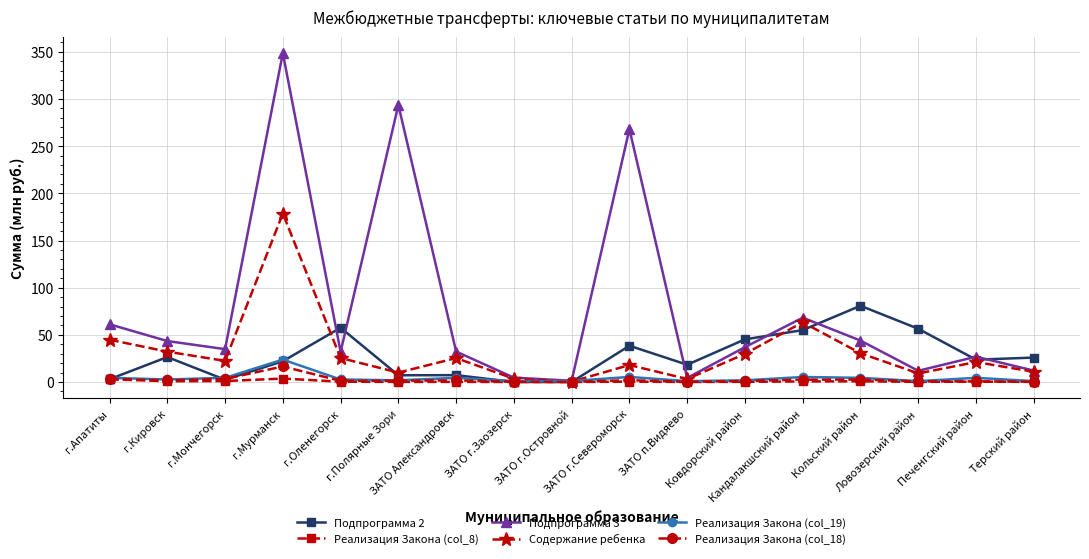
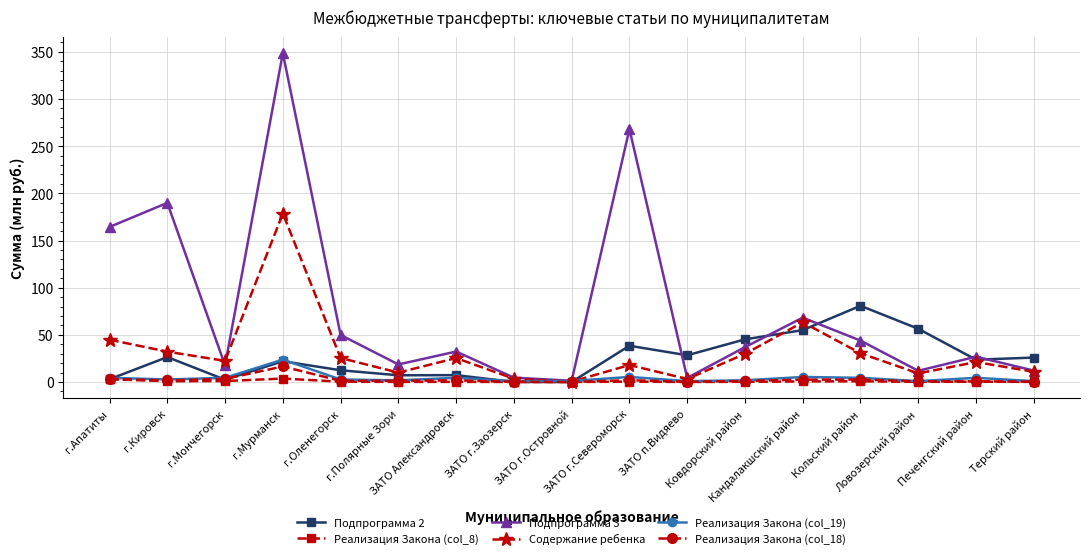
  {
    "Подпрограмма 2": {
      "г.Кировск": 30,
-     "г.Оленегорск": 60,
+     "г.Оленегорск": 10,
      "г.Полярные Зори": 10,
      "ЗАТО Александровск": 10,
      "ЗАТО г.Североморск": 40,
-     "ЗАТО п.Видяево": 20,
+     "ЗАТО п.Видяево": 30,
      "Ковдорский район": 50,
      "Кандалакшский район": 50,
      "Кольский район": 80,
      "Ловозерский район": 60,
      "Терский район": 30
    },
    "Подпрограмма 3": {
-     "г.Апатиты": 60,
-     "г.Кировск": 40,
-     "г.Мончегорск": 30,
+     "г.Апатиты": 160,
+     "г.Кировск": 190,
+     "г.Мончегорск": 20,
      "г.Мурманск": 350,
-     "г.Оленегорск": 30,
-     "г.Полярные Зори": 290,
+     "г.Оленегорск": 50,
+     "г.Полярные Зори": 20,
      "ЗАТО Александровск": 30,
      "ЗАТО г.Североморск": 270,
      "Ковдорский район": 40,
      "Кандалакшский район": 70,
      "Кольский район": 40,
      "Ловозерский район": 10,
      "Печенгский район": 30
    },
    "Реализация Закона (col_19)": {
      "ЗАТО Александровск": 0,
      "ЗАТО г.Североморск": 10,
      "Кандалакшский район": 10,
      "Печенгский район": 0
    }
  }
